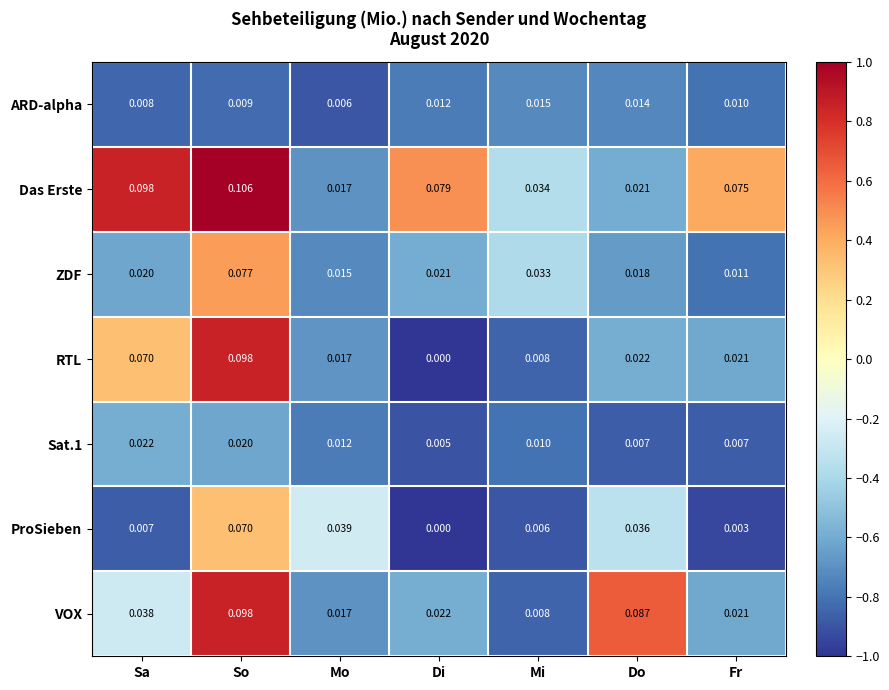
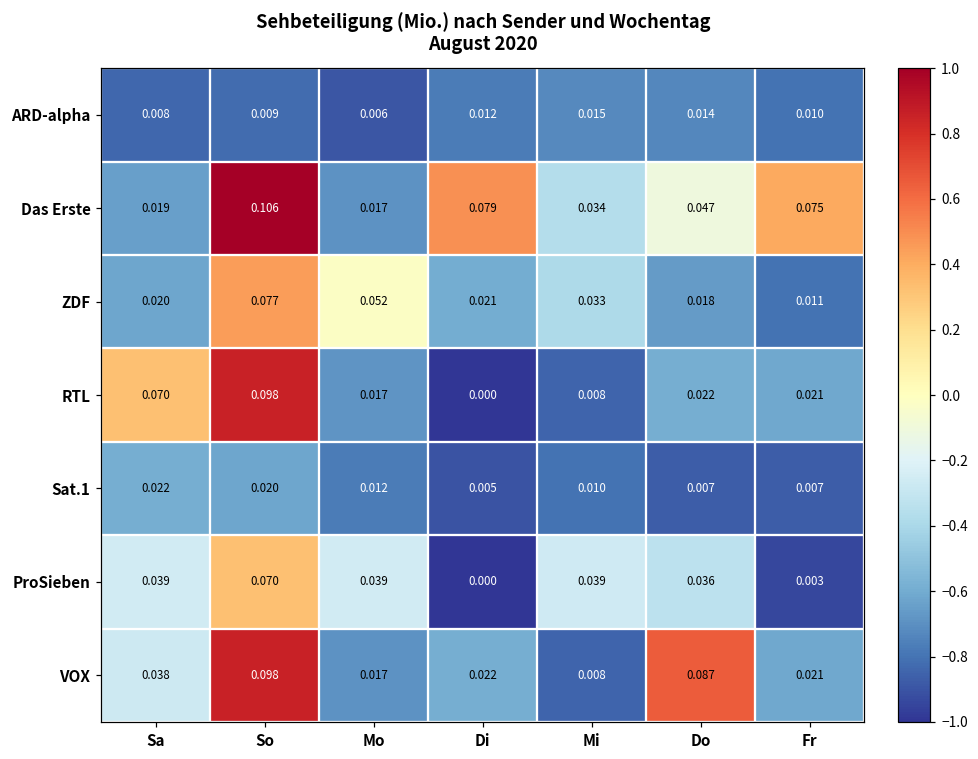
  {
    "ARD-alpha": {
      "Sa": 0.008,
      "So": 0.009,
      "Mo": 0.006,
      "Di": 0.012,
      "Mi": 0.015,
      "Do": 0.014,
      "Fr": 0.010
    },
    "Das Erste": {
-     "Sa": 0.098,
+     "Sa": 0.019,
      "So": 0.106,
      "Mo": 0.017,
      "Di": 0.079,
      "Mi": 0.034,
-     "Do": 0.021,
+     "Do": 0.047,
      "Fr": 0.075
    },
    "ZDF": {
      "Sa": 0.020,
      "So": 0.077,
-     "Mo": 0.015,
+     "Mo": 0.052,
      "Di": 0.021,
      "Mi": 0.033,
      "Do": 0.018,
      "Fr": 0.011
    },
    "RTL": {
      "Sa": 0.070,
      "So": 0.098,
      "Mo": 0.017,
      "Di": 0.000,
      "Mi": 0.008,
      "Do": 0.022,
      "Fr": 0.021
    },
    "Sat.1": {
      "Sa": 0.022,
      "So": 0.020,
      "Mo": 0.012,
      "Di": 0.005,
      "Mi": 0.010,
      "Do": 0.007,
      "Fr": 0.007
    },
    "ProSieben": {
-     "Sa": 0.007,
+     "Sa": 0.039,
      "So": 0.070,
      "Mo": 0.039,
      "Di": 0.000,
-     "Mi": 0.006,
+     "Mi": 0.039,
      "Do": 0.036,
      "Fr": 0.003
    },
    "VOX": {
      "Sa": 0.038,
      "So": 0.098,
      "Mo": 0.017,
      "Di": 0.022,
      "Mi": 0.008,
      "Do": 0.087,
      "Fr": 0.021
    }
  }
